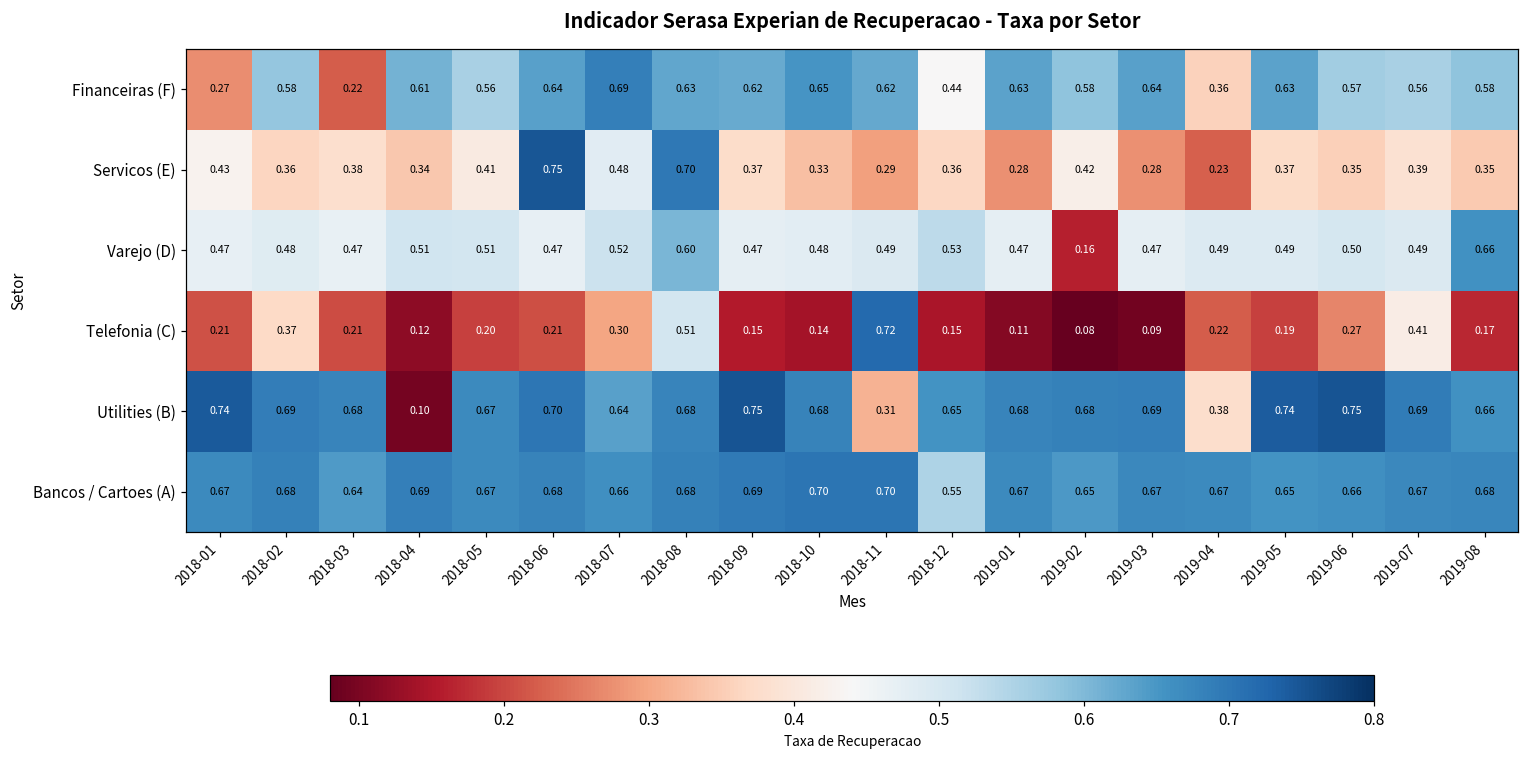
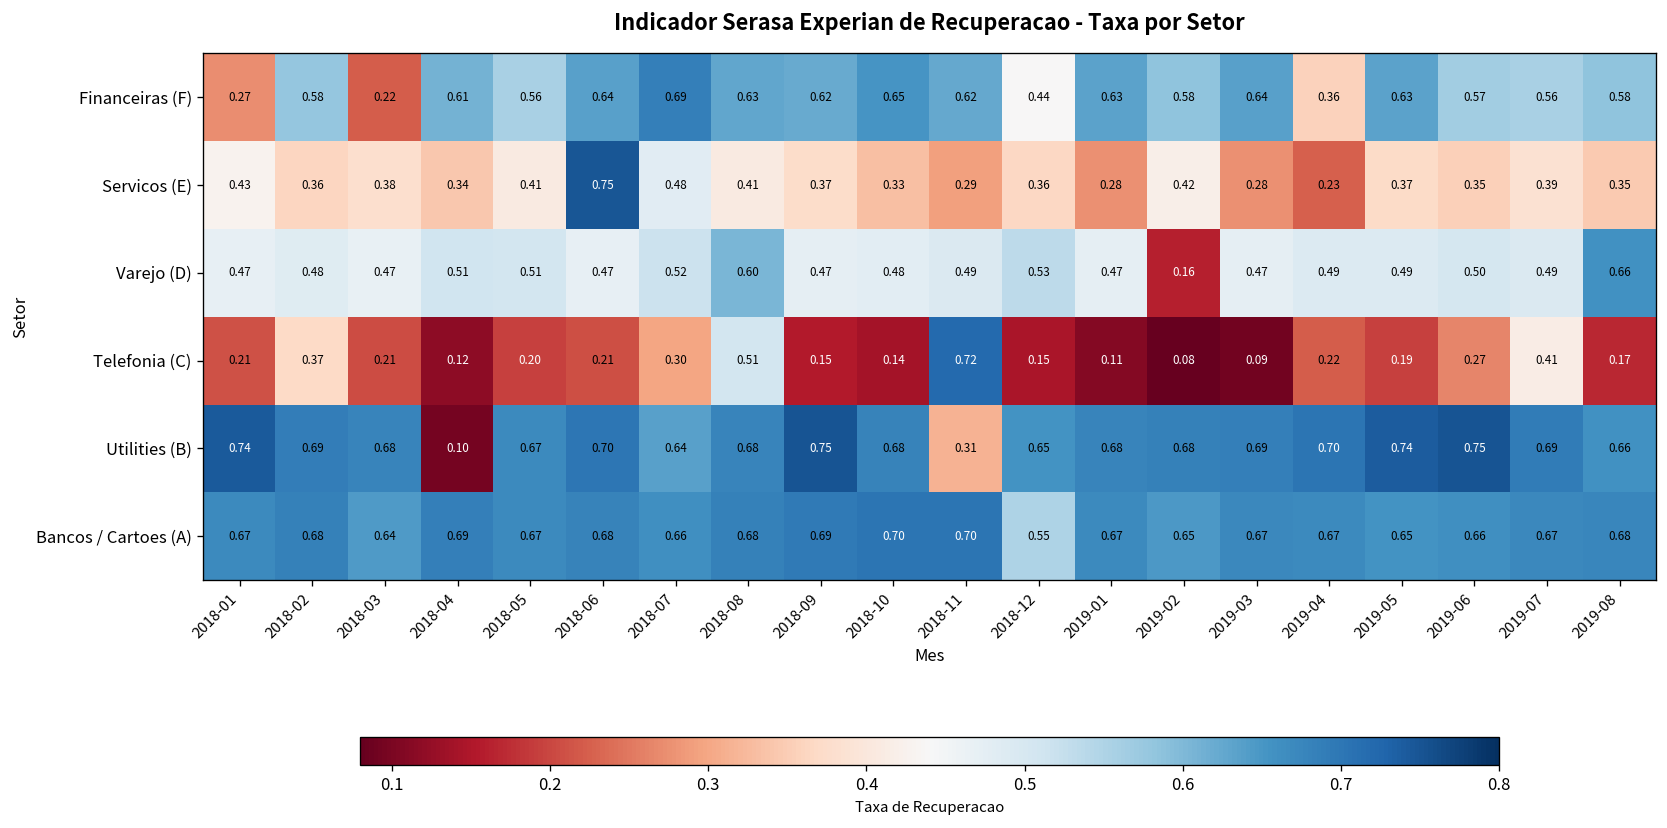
  {
    "Financeiras (F)": {
      "2018-01": 0.27,
      "2018-02": 0.58,
      "2018-03": 0.22,
      "2018-04": 0.61,
      "2018-05": 0.56,
      "2018-06": 0.64,
      "2018-07": 0.69,
      "2018-08": 0.63,
      "2018-09": 0.62,
      "2018-10": 0.65,
      "2018-11": 0.62,
      "2018-12": 0.44,
      "2019-01": 0.63,
      "2019-02": 0.58,
      "2019-03": 0.64,
      "2019-04": 0.36,
      "2019-05": 0.63,
      "2019-06": 0.57,
      "2019-07": 0.56,
      "2019-08": 0.58
    },
    "Servicos (E)": {
      "2018-01": 0.43,
      "2018-02": 0.36,
      "2018-03": 0.38,
      "2018-04": 0.34,
      "2018-05": 0.41,
      "2018-06": 0.75,
      "2018-07": 0.48,
-     "2018-08": 0.70,
+     "2018-08": 0.41,
      "2018-09": 0.37,
      "2018-10": 0.33,
      "2018-11": 0.29,
      "2018-12": 0.36,
      "2019-01": 0.28,
      "2019-02": 0.42,
      "2019-03": 0.28,
      "2019-04": 0.23,
      "2019-05": 0.37,
      "2019-06": 0.35,
      "2019-07": 0.39,
      "2019-08": 0.35
    },
    "Varejo (D)": {
      "2018-01": 0.47,
      "2018-02": 0.48,
      "2018-03": 0.47,
      "2018-04": 0.51,
      "2018-05": 0.51,
      "2018-06": 0.47,
      "2018-07": 0.52,
      "2018-08": 0.60,
      "2018-09": 0.47,
      "2018-10": 0.48,
      "2018-11": 0.49,
      "2018-12": 0.53,
      "2019-01": 0.47,
      "2019-02": 0.16,
      "2019-03": 0.47,
      "2019-04": 0.49,
      "2019-05": 0.49,
      "2019-06": 0.50,
      "2019-07": 0.49,
      "2019-08": 0.66
    },
    "Telefonia (C)": {
      "2018-01": 0.21,
      "2018-02": 0.37,
      "2018-03": 0.21,
      "2018-04": 0.12,
      "2018-05": 0.20,
      "2018-06": 0.21,
      "2018-07": 0.30,
      "2018-08": 0.51,
      "2018-09": 0.15,
      "2018-10": 0.14,
      "2018-11": 0.72,
      "2018-12": 0.15,
      "2019-01": 0.11,
      "2019-02": 0.08,
      "2019-03": 0.09,
      "2019-04": 0.22,
      "2019-05": 0.19,
      "2019-06": 0.27,
      "2019-07": 0.41,
      "2019-08": 0.17
    },
    "Utilities (B)": {
      "2018-01": 0.74,
      "2018-02": 0.69,
      "2018-03": 0.68,
      "2018-04": 0.10,
      "2018-05": 0.67,
      "2018-06": 0.70,
      "2018-07": 0.64,
      "2018-08": 0.68,
      "2018-09": 0.75,
      "2018-10": 0.68,
      "2018-11": 0.31,
      "2018-12": 0.65,
      "2019-01": 0.68,
      "2019-02": 0.68,
      "2019-03": 0.69,
-     "2019-04": 0.38,
+     "2019-04": 0.70,
      "2019-05": 0.74,
      "2019-06": 0.75,
      "2019-07": 0.69,
      "2019-08": 0.66
    },
    "Bancos / Cartoes (A)": {
      "2018-01": 0.67,
      "2018-02": 0.68,
      "2018-03": 0.64,
      "2018-04": 0.69,
      "2018-05": 0.67,
      "2018-06": 0.68,
      "2018-07": 0.66,
      "2018-08": 0.68,
      "2018-09": 0.69,
      "2018-10": 0.70,
      "2018-11": 0.70,
      "2018-12": 0.55,
      "2019-01": 0.67,
      "2019-02": 0.65,
      "2019-03": 0.67,
      "2019-04": 0.67,
      "2019-05": 0.65,
      "2019-06": 0.66,
      "2019-07": 0.67,
      "2019-08": 0.68
    }
  }
